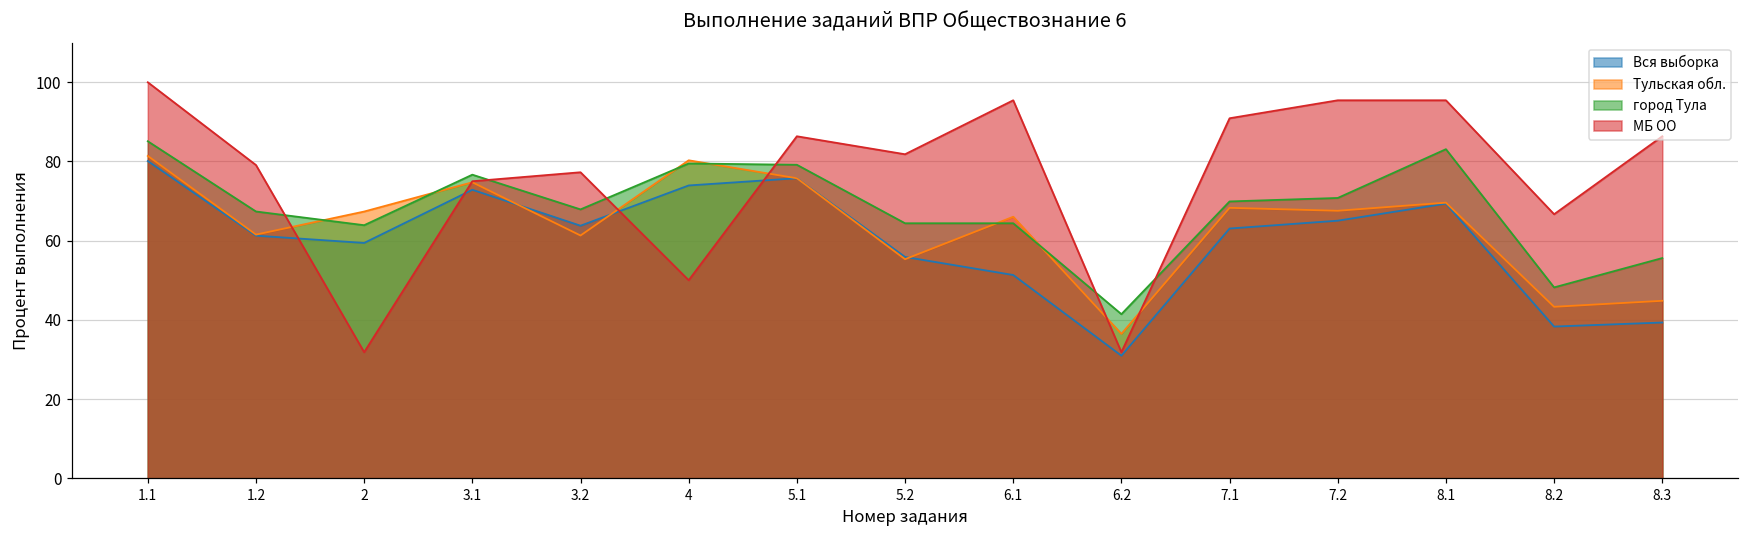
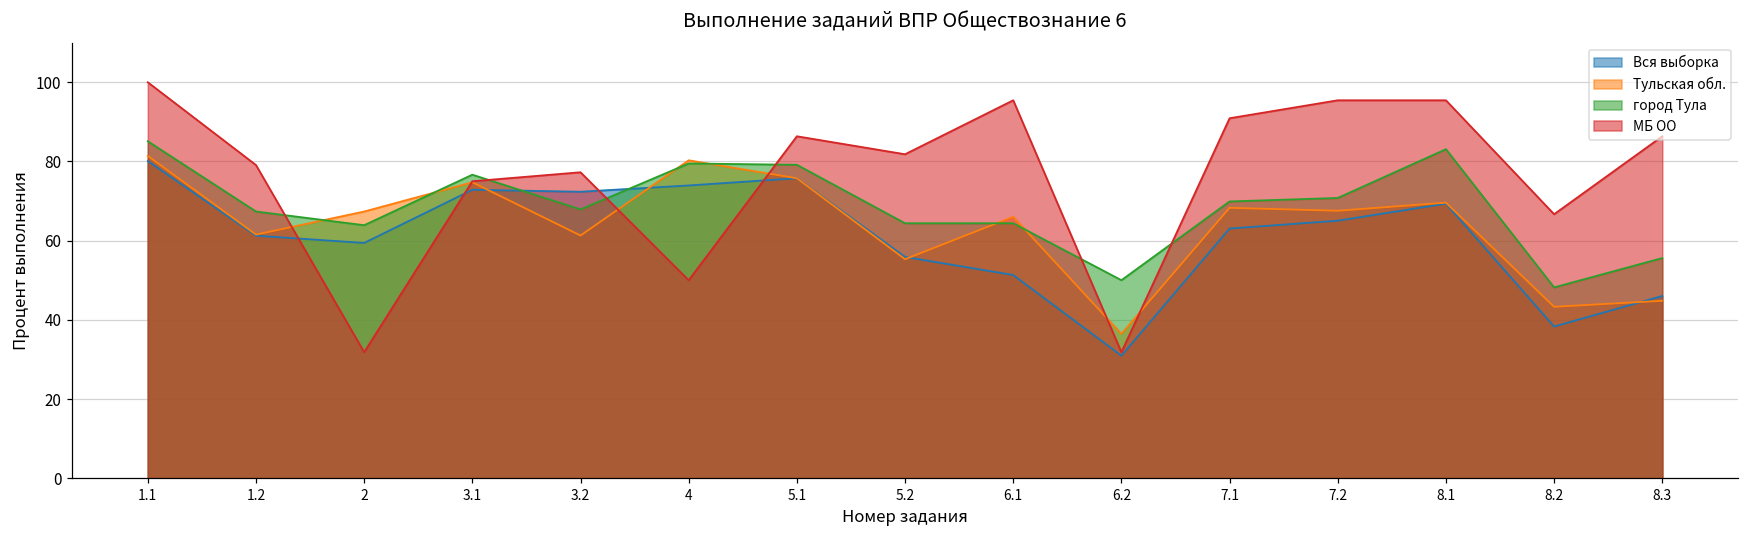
  {
    "Вся выборка": {
      "1.1": 80,
      "2": 59,
      "3.1": 73,
-     "3.2": 64,
+     "3.2": 72,
      "4": 74,
      "6.1": 51,
      "6.2": 31,
      "7.1": 63,
      "7.2": 65,
      "8.2": 38,
-     "8.3": 39
+     "8.3": 46
    },
    "Тульская обл.": {
      "1.1": 81,
      "2": 67,
      "3.2": 61,
      "4": 80,
      "6.1": 66,
      "6.2": 36,
      "7.1": 68,
      "7.2": 68,
      "8.2": 43,
      "8.3": 45
    },
    "город Тула": {
      "1.1": 85,
      "1.2": 67,
      "2": 64,
      "3.1": 77,
      "3.2": 68,
      "4": 79,
      "5.1": 79,
      "5.2": 64,
      "6.1": 64,
-     "6.2": 41,
+     "6.2": 50,
      "7.1": 70,
      "7.2": 71,
      "8.1": 83,
      "8.2": 48,
      "8.3": 56
    },
    "МБ ОО": {
      "1.1": 100,
      "1.2": 79,
      "2": 32,
      "3.2": 77,
      "4": 50,
      "5.1": 86,
      "5.2": 82,
      "6.1": 95,
      "6.2": 32,
      "7.1": 91,
      "7.2": 95,
      "8.1": 95,
      "8.2": 67
    }
  }
